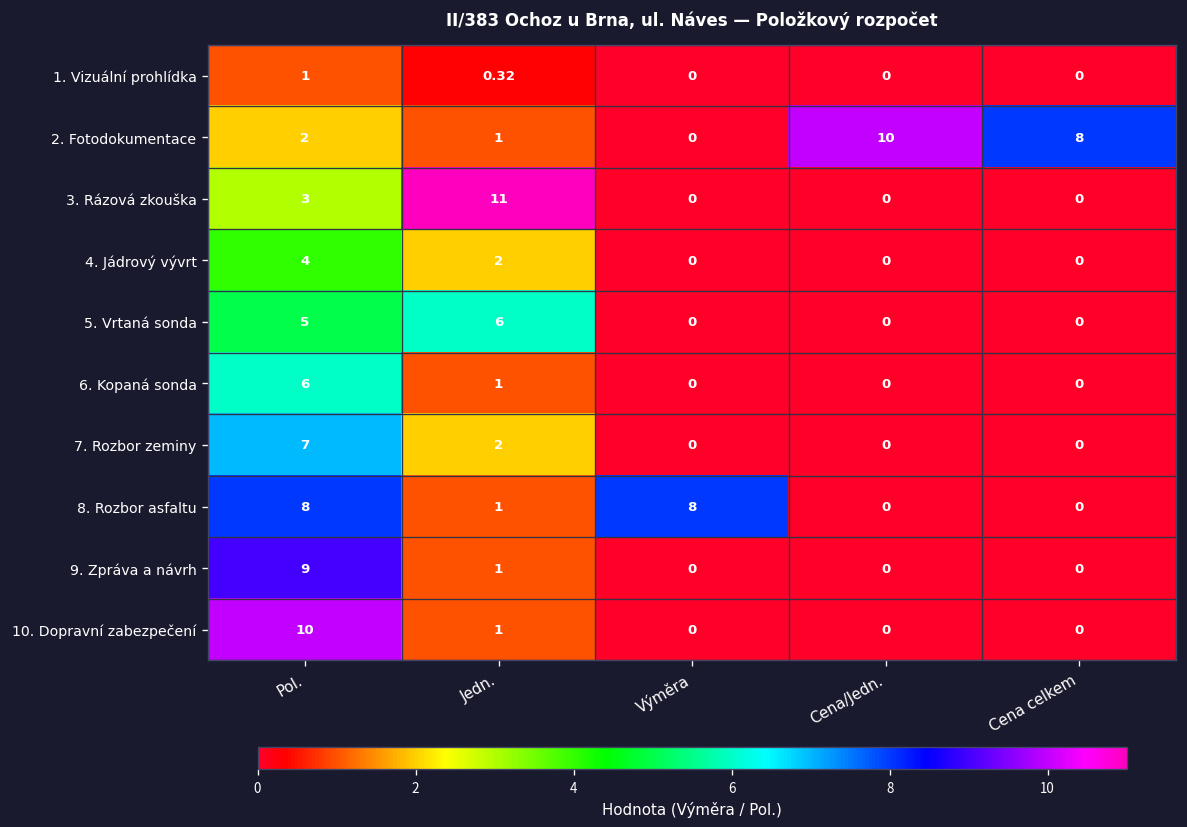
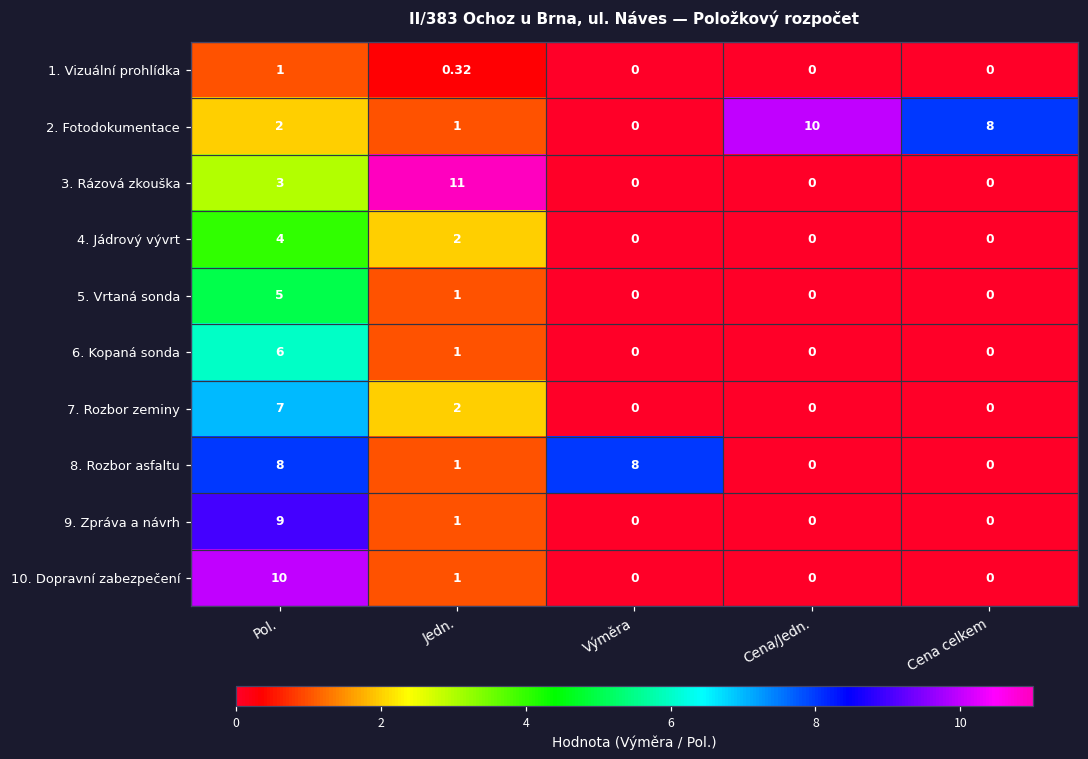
  {
    "1. Vizuální prohlídka": {
      "Pol.": 1,
      "Jedn.": 0.32,
      "Výměra": 0,
      "Cena/Jedn.": 0,
      "Cena celkem": 0
    },
    "2. Fotodokumentace": {
      "Pol.": 2,
      "Jedn.": 1,
      "Výměra": 0,
      "Cena/Jedn.": 10,
      "Cena celkem": 8
    },
    "3. Rázová zkouška": {
      "Pol.": 3,
      "Jedn.": 11,
      "Výměra": 0,
      "Cena/Jedn.": 0,
      "Cena celkem": 0
    },
    "4. Jádrový vývrt": {
      "Pol.": 4,
      "Jedn.": 2,
      "Výměra": 0,
      "Cena/Jedn.": 0,
      "Cena celkem": 0
    },
    "5. Vrtaná sonda": {
      "Pol.": 5,
-     "Jedn.": 6,
+     "Jedn.": 1,
      "Výměra": 0,
      "Cena/Jedn.": 0,
      "Cena celkem": 0
    },
    "6. Kopaná sonda": {
      "Pol.": 6,
      "Jedn.": 1,
      "Výměra": 0,
      "Cena/Jedn.": 0,
      "Cena celkem": 0
    },
    "7. Rozbor zeminy": {
      "Pol.": 7,
      "Jedn.": 2,
      "Výměra": 0,
      "Cena/Jedn.": 0,
      "Cena celkem": 0
    },
    "8. Rozbor asfaltu": {
      "Pol.": 8,
      "Jedn.": 1,
      "Výměra": 8,
      "Cena/Jedn.": 0,
      "Cena celkem": 0
    },
    "9. Zpráva a návrh": {
      "Pol.": 9,
      "Jedn.": 1,
      "Výměra": 0,
      "Cena/Jedn.": 0,
      "Cena celkem": 0
    },
    "10. Dopravní zabezpečení": {
      "Pol.": 10,
      "Jedn.": 1,
      "Výměra": 0,
      "Cena/Jedn.": 0,
      "Cena celkem": 0
    }
  }
